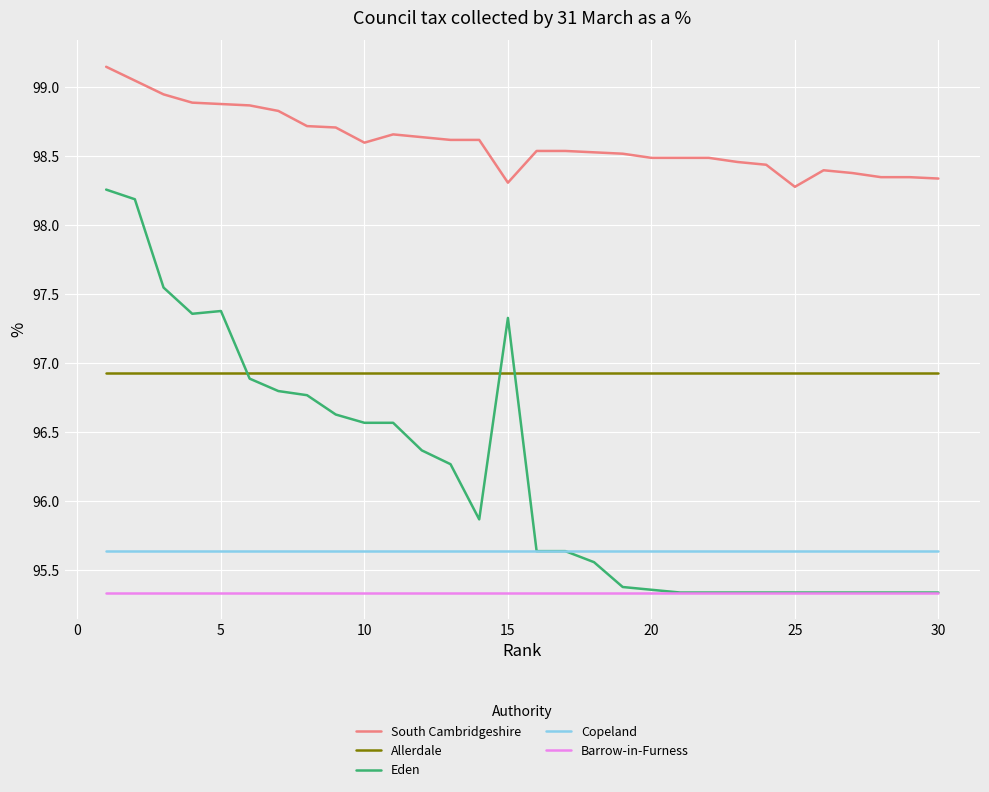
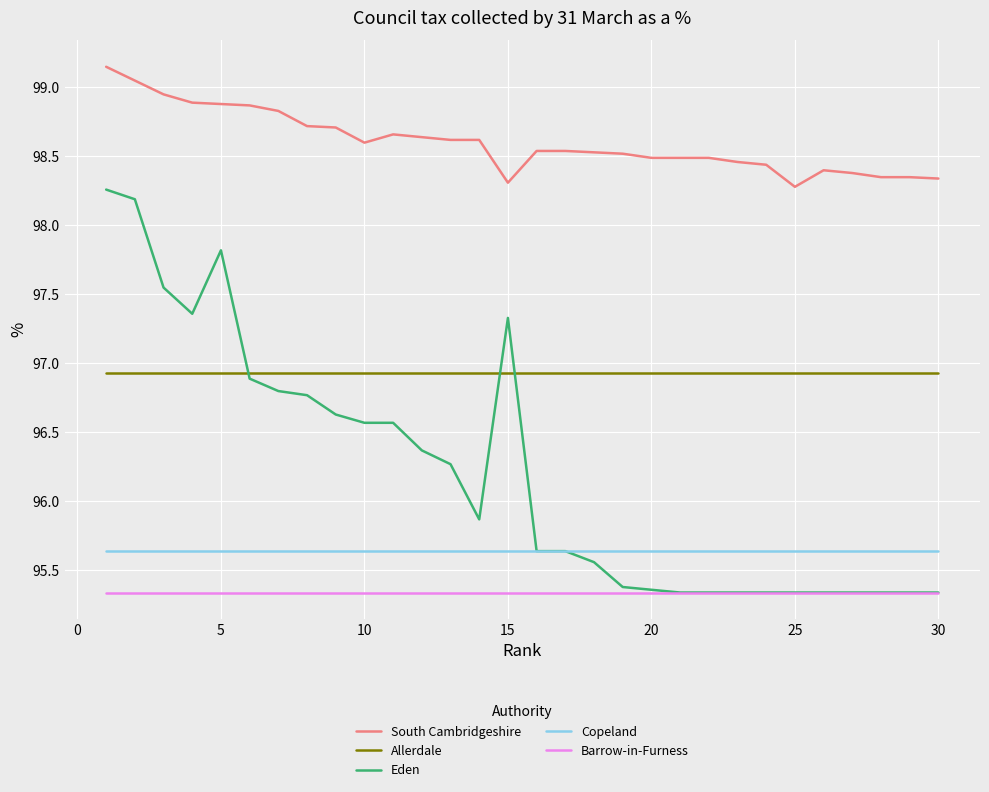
  {
    "South Cambridgeshire": {
      "5": 98.88,
      "10": 98.60,
      "15": 98.31,
      "20": 98.49,
      "25": 98.28,
      "30": 98.34
    },
    "Allerdale": {
      "5": 96.93,
      "10": 96.93,
      "15": 96.93,
      "20": 96.93,
      "25": 96.93,
      "30": 96.93
    },
    "Eden": {
-     "5": 97.38,
+     "5": 97.82,
      "10": 96.57,
      "15": 97.33,
      "20": 95.36
    },
    "Copeland": {
      "5": 95.64,
      "10": 95.64,
      "15": 95.64,
      "20": 95.64,
      "25": 95.64,
      "30": 95.64
    },
    "Barrow-in-Furness": {
      "5": 95.34,
      "10": 95.34,
      "15": 95.34,
      "20": 95.34
    }
  }
